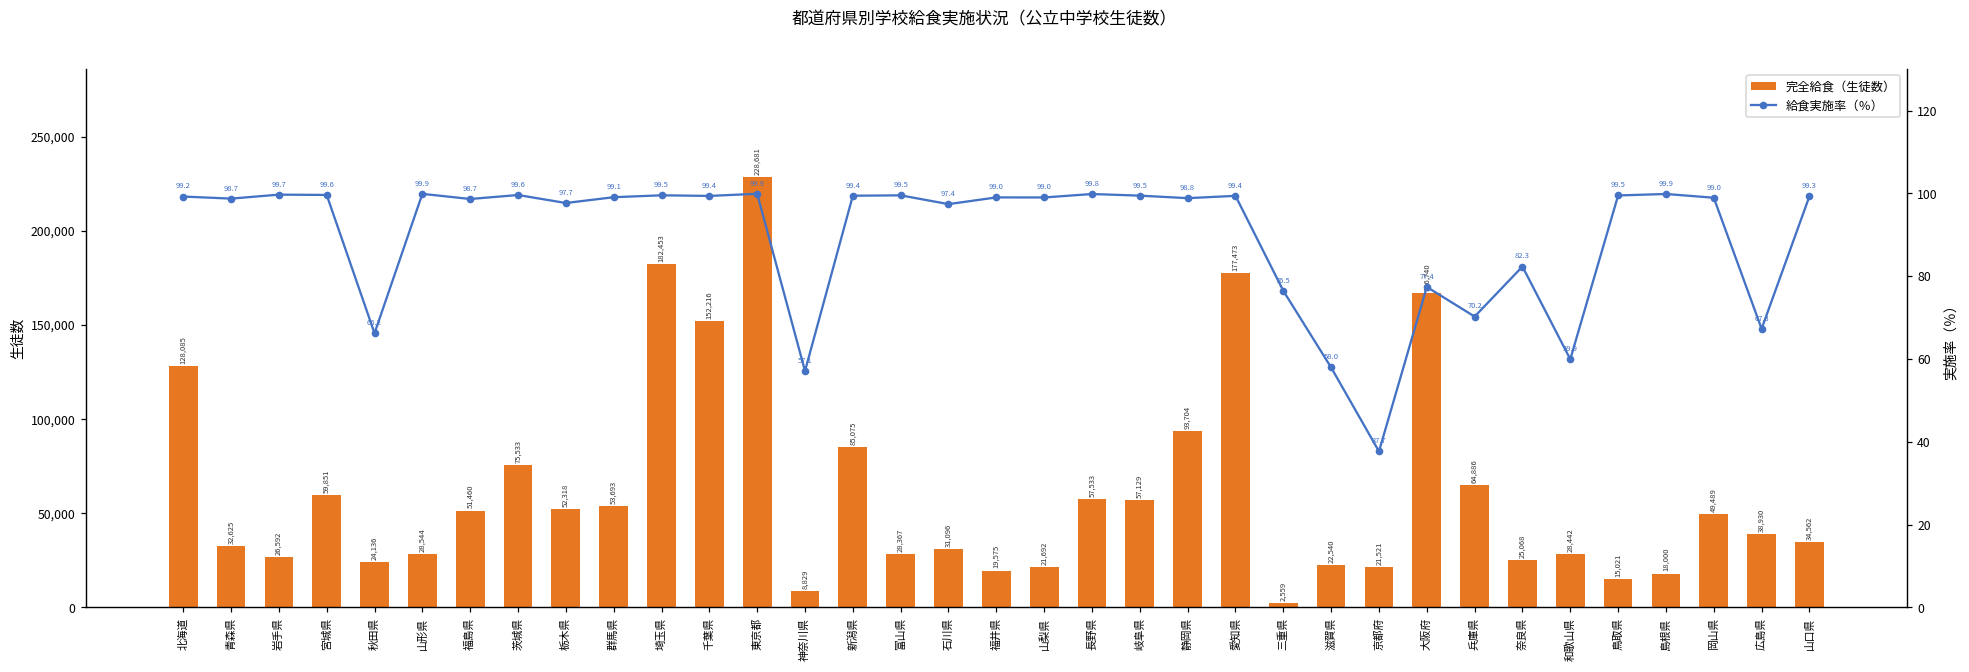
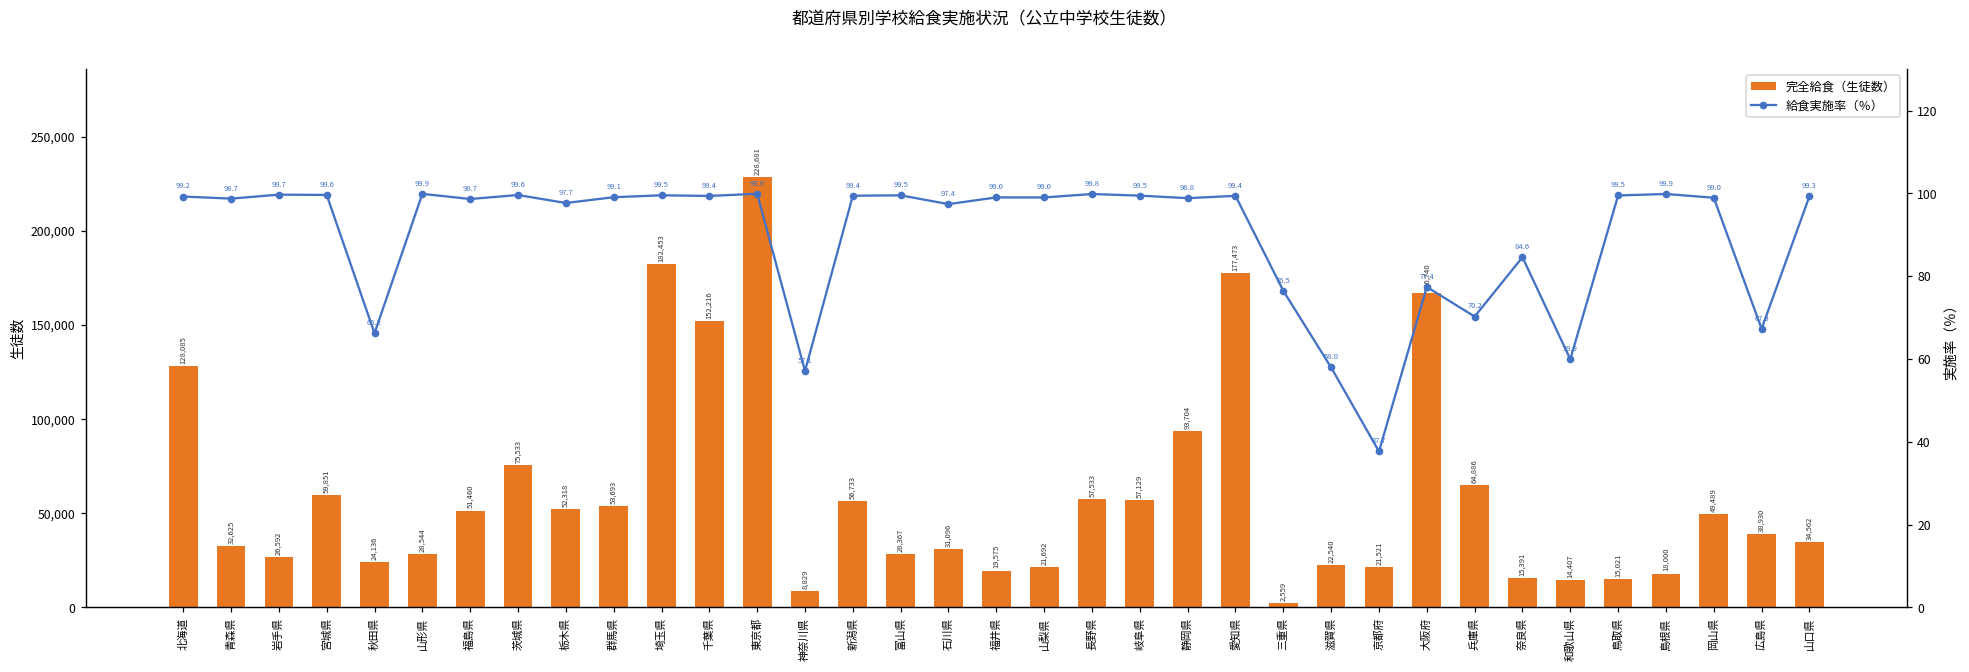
  {
    "完全給食（生徒数）": {
      "北海道": "128,085",
      "青森県": "32,625",
      "岩手県": "26,592",
      "宮城県": "59,851",
      "秋田県": "24,136",
      "山形県": "28,544",
      "福島県": "51,460",
      "茨城県": "75,533",
      "栃木県": "52,318",
      "群馬県": "53,693",
      "埼玉県": "182,453",
      "千葉県": "152,216",
      "東京都": "228,681",
      "神奈川県": "8,829",
-     "新潟県": "85,075",
+     "新潟県": "56,733",
      "富山県": "28,367",
      "石川県": "31,096",
      "福井県": "19,575",
      "山梨県": "21,692",
      "長野県": "57,533",
      "岐阜県": "57,129",
      "静岡県": "93,704",
      "愛知県": "177,473",
      "三重県": "2,559",
      "滋賀県": "22,540",
      "京都府": "21,521",
      "兵庫県": "64,886",
-     "奈良県": "25,068",
-     "和歌山県": "28,442",
+     "奈良県": "15,391",
+     "和歌山県": "14,407",
      "鳥取県": "15,021",
      "島根県": "18,000",
      "岡山県": "49,489",
      "広島県": "38,930",
      "山口県": "34,562"
    },
    "給食実施率（％）": {
      "北海道": "99.2",
      "青森県": "98.7",
      "岩手県": "99.7",
      "宮城県": "99.6",
      "秋田県": "66.2",
      "山形県": "99.9",
      "福島県": "98.7",
      "茨城県": "99.6",
      "栃木県": "97.7",
      "群馬県": "99.1",
      "埼玉県": "99.5",
      "千葉県": "99.4",
      "東京都": "99.9",
      "神奈川県": "57.1",
      "新潟県": "99.4",
      "富山県": "99.5",
      "石川県": "97.4",
      "福井県": "99.0",
      "山梨県": "99.0",
      "長野県": "99.8",
      "岐阜県": "99.5",
      "静岡県": "98.8",
      "愛知県": "99.4",
      "三重県": "76.5",
      "滋賀県": "58.0",
      "京都府": "37.7",
      "兵庫県": "70.2",
-     "奈良県": "82.3",
+     "奈良県": "84.6",
      "和歌山県": "59.9",
      "鳥取県": "99.5",
      "島根県": "99.9",
      "岡山県": "99.0",
      "広島県": "67.3",
      "山口県": "99.3"
    }
  }
